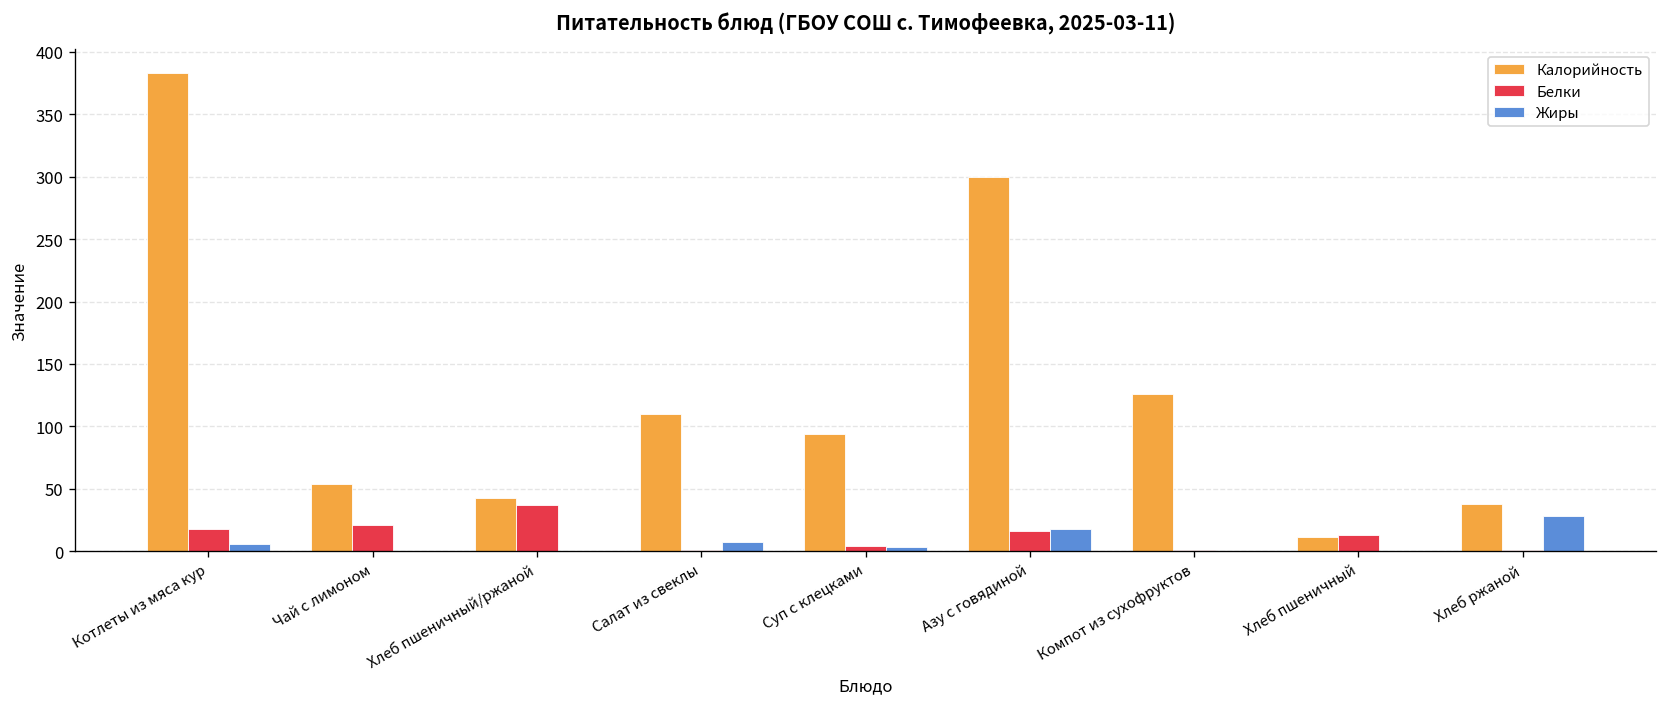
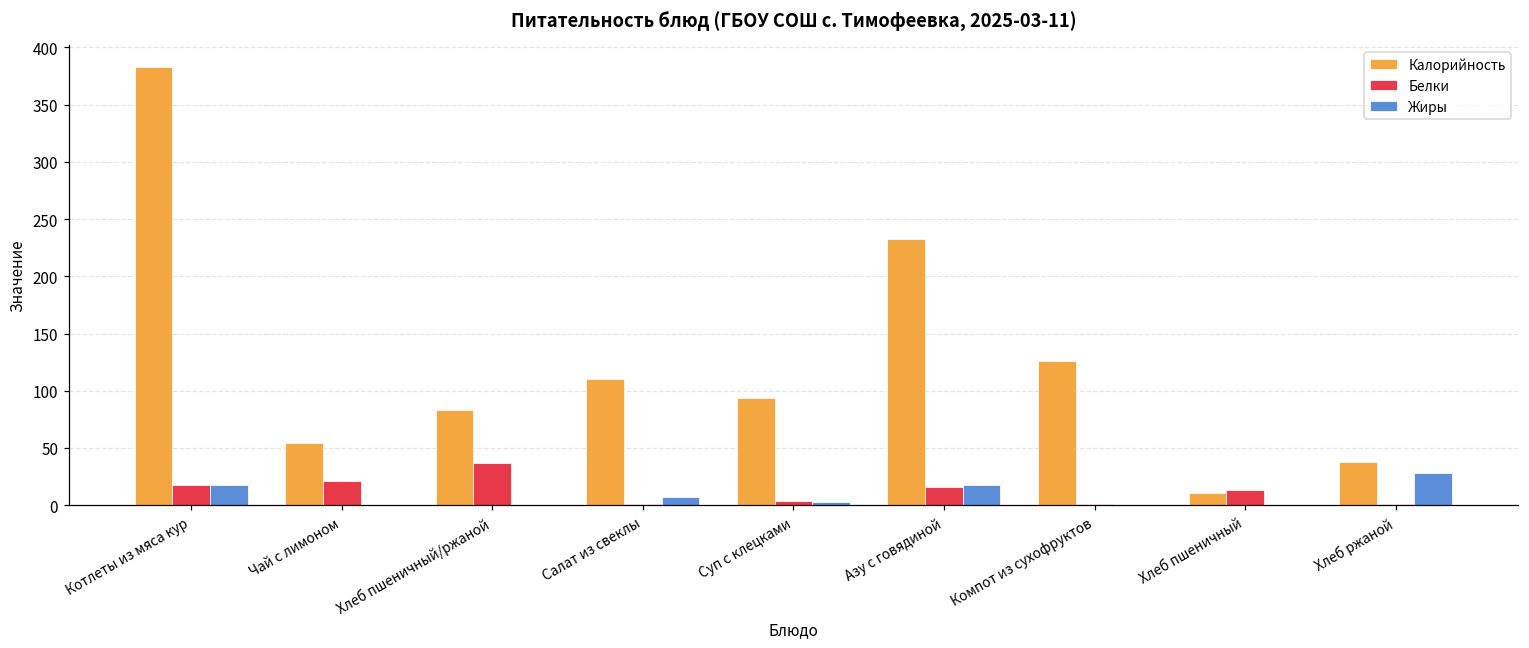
  {
    "Калорийность": {
      "Котлеты из мяса кур": 383,
      "Чай с лимоном": 54,
-     "Хлеб пшеничный/ржаной": 43,
+     "Хлеб пшеничный/ржаной": 83,
      "Салат из свеклы": 110,
      "Суп с клецками": 94,
-     "Азу с говядиной": 300,
+     "Азу с говядиной": 233,
      "Компот из сухофруктов": 126,
      "Хлеб пшеничный": 11,
      "Хлеб ржаной": 38
    },
    "Белки": {
      "Котлеты из мяса кур": 18,
      "Чай с лимоном": 21,
      "Хлеб пшеничный/ржаной": 37,
      "Суп с клецками": 4,
      "Азу с говядиной": 16,
      "Хлеб пшеничный": 13
    },
    "Жиры": {
-     "Котлеты из мяса кур": 6,
+     "Котлеты из мяса кур": 18,
      "Салат из свеклы": 7,
      "Суп с клецками": 3,
      "Азу с говядиной": 18,
      "Компот из сухофруктов": 0,
      "Хлеб пшеничный": 0,
      "Хлеб ржаной": 28
    }
  }
